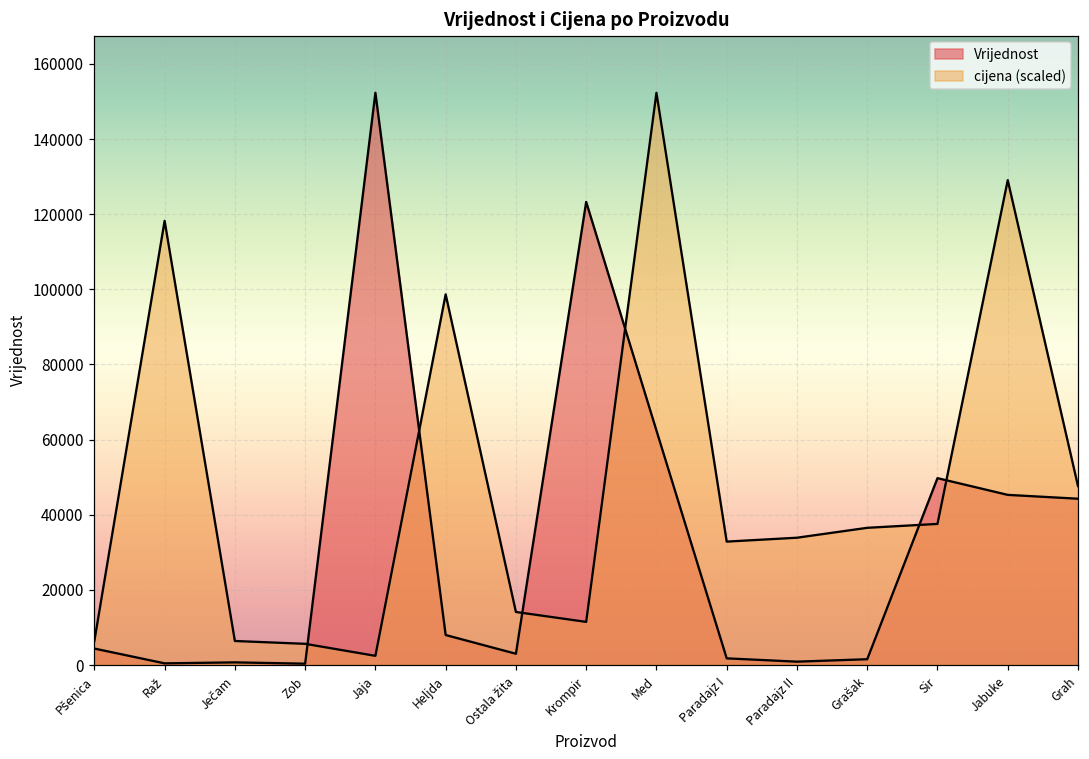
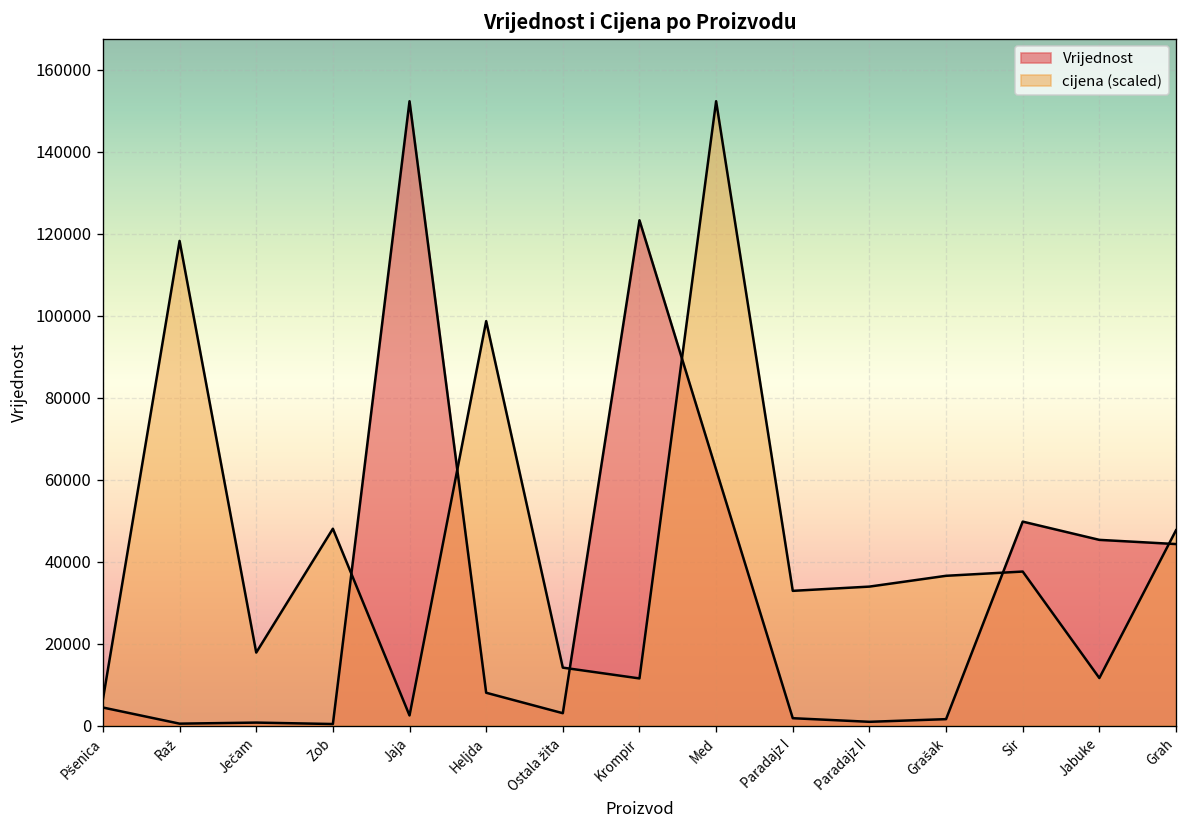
  {
    "Vrijednost": {
      "Pšenica": 4000,
      "Raž": 0,
      "Ječam": 1000,
      "Zob": 0,
      "Jaja": 152000,
      "Heljda": 8000,
      "Ostala žita": 3000,
      "Krompir": 123000,
      "Med": 62000,
      "Paradajz I": 2000,
      "Paradajz II": 1000,
      "Grašak": 2000,
      "Sir": 50000,
      "Jabuke": 45000,
      "Grah": 44000
    },
    "cijena (scaled)": {
      "Pšenica": 6000,
      "Raž": 118000,
-     "Ječam": 6000,
-     "Zob": 6000,
+     "Ječam": 18000,
+     "Zob": 48000,
      "Jaja": 2000,
      "Heljda": 99000,
      "Ostala žita": 14000,
      "Krompir": 11000,
      "Med": 152000,
      "Paradajz I": 33000,
      "Paradajz II": 34000,
      "Grašak": 37000,
      "Sir": 38000,
-     "Jabuke": 129000,
+     "Jabuke": 12000,
      "Grah": 48000
    }
  }
